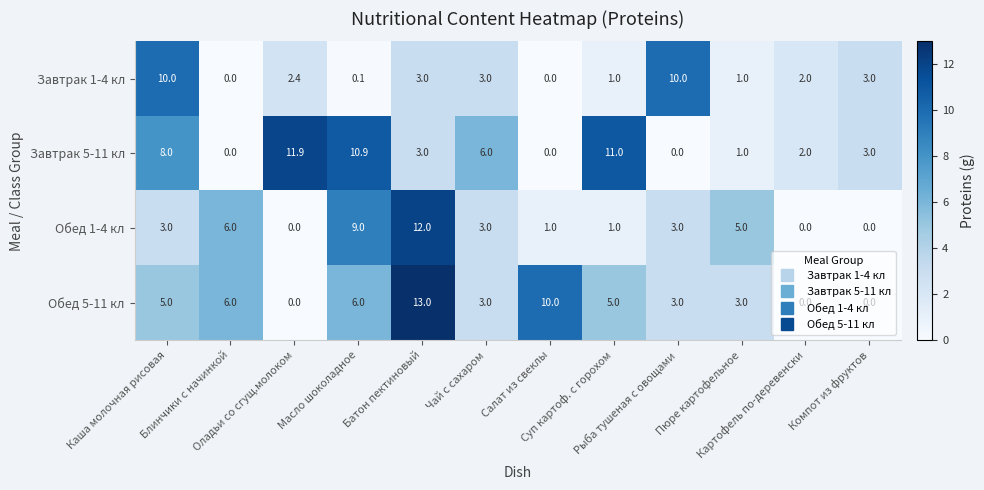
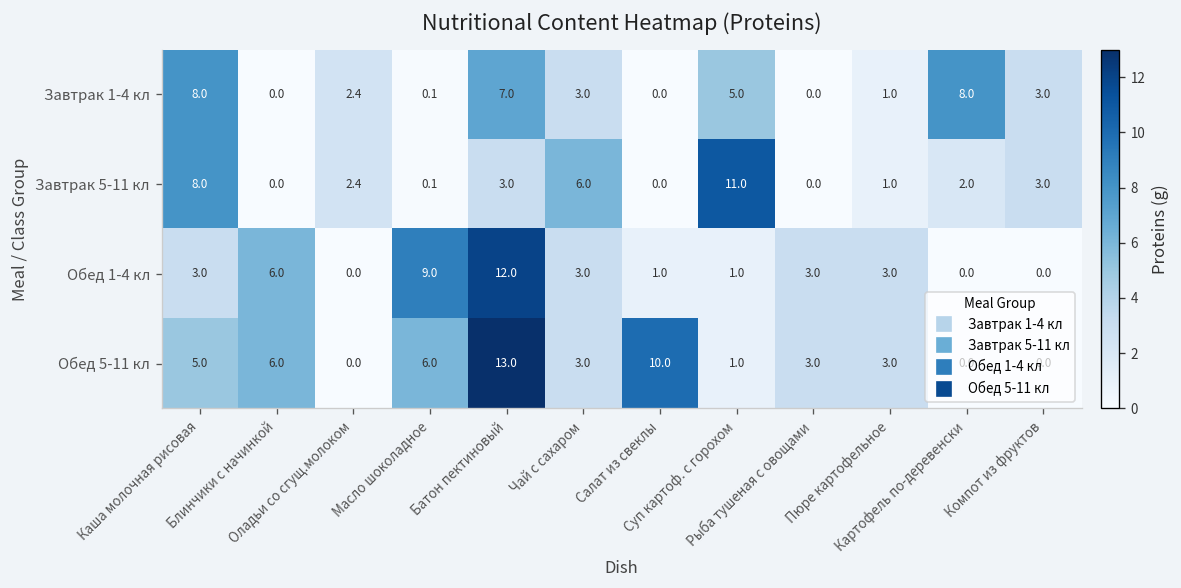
  {
    "Завтрак 1-4 кл": {
-     "Каша молочная рисовая": 10.0,
+     "Каша молочная рисовая": 8.0,
      "Блинчики с начинкой": 0.0,
      "Оладьи со сгущ.молоком": 2.4,
      "Масло шоколадное": 0.1,
-     "Батон пектиновый": 3.0,
+     "Батон пектиновый": 7.0,
      "Чай с сахаром": 3.0,
      "Салат из свеклы": 0.0,
-     "Суп картоф. с горохом": 1.0,
-     "Рыба тушеная с овощами": 10.0,
+     "Суп картоф. с горохом": 5.0,
+     "Рыба тушеная с овощами": 0.0,
      "Пюре картофельное": 1.0,
-     "Картофель по-деревенски": 2.0,
+     "Картофель по-деревенски": 8.0,
      "Компот из фруктов": 3.0
    },
    "Завтрак 5-11 кл": {
      "Каша молочная рисовая": 8.0,
      "Блинчики с начинкой": 0.0,
-     "Оладьи со сгущ.молоком": 11.9,
-     "Масло шоколадное": 10.9,
+     "Оладьи со сгущ.молоком": 2.4,
+     "Масло шоколадное": 0.1,
      "Батон пектиновый": 3.0,
      "Чай с сахаром": 6.0,
      "Салат из свеклы": 0.0,
      "Суп картоф. с горохом": 11.0,
      "Рыба тушеная с овощами": 0.0,
      "Пюре картофельное": 1.0,
      "Картофель по-деревенски": 2.0,
      "Компот из фруктов": 3.0
    },
    "Обед 1-4 кл": {
      "Каша молочная рисовая": 3.0,
      "Блинчики с начинкой": 6.0,
      "Оладьи со сгущ.молоком": 0.0,
      "Масло шоколадное": 9.0,
      "Батон пектиновый": 12.0,
      "Чай с сахаром": 3.0,
      "Салат из свеклы": 1.0,
      "Суп картоф. с горохом": 1.0,
      "Рыба тушеная с овощами": 3.0,
-     "Пюре картофельное": 5.0,
+     "Пюре картофельное": 3.0,
      "Картофель по-деревенски": 0.0,
      "Компот из фруктов": 0.0
    },
    "Обед 5-11 кл": {
      "Каша молочная рисовая": 5.0,
      "Блинчики с начинкой": 6.0,
      "Оладьи со сгущ.молоком": 0.0,
      "Масло шоколадное": 6.0,
      "Батон пектиновый": 13.0,
      "Чай с сахаром": 3.0,
      "Салат из свеклы": 10.0,
-     "Суп картоф. с горохом": 5.0,
+     "Суп картоф. с горохом": 1.0,
      "Рыба тушеная с овощами": 3.0,
      "Пюре картофельное": 3.0
    }
  }
